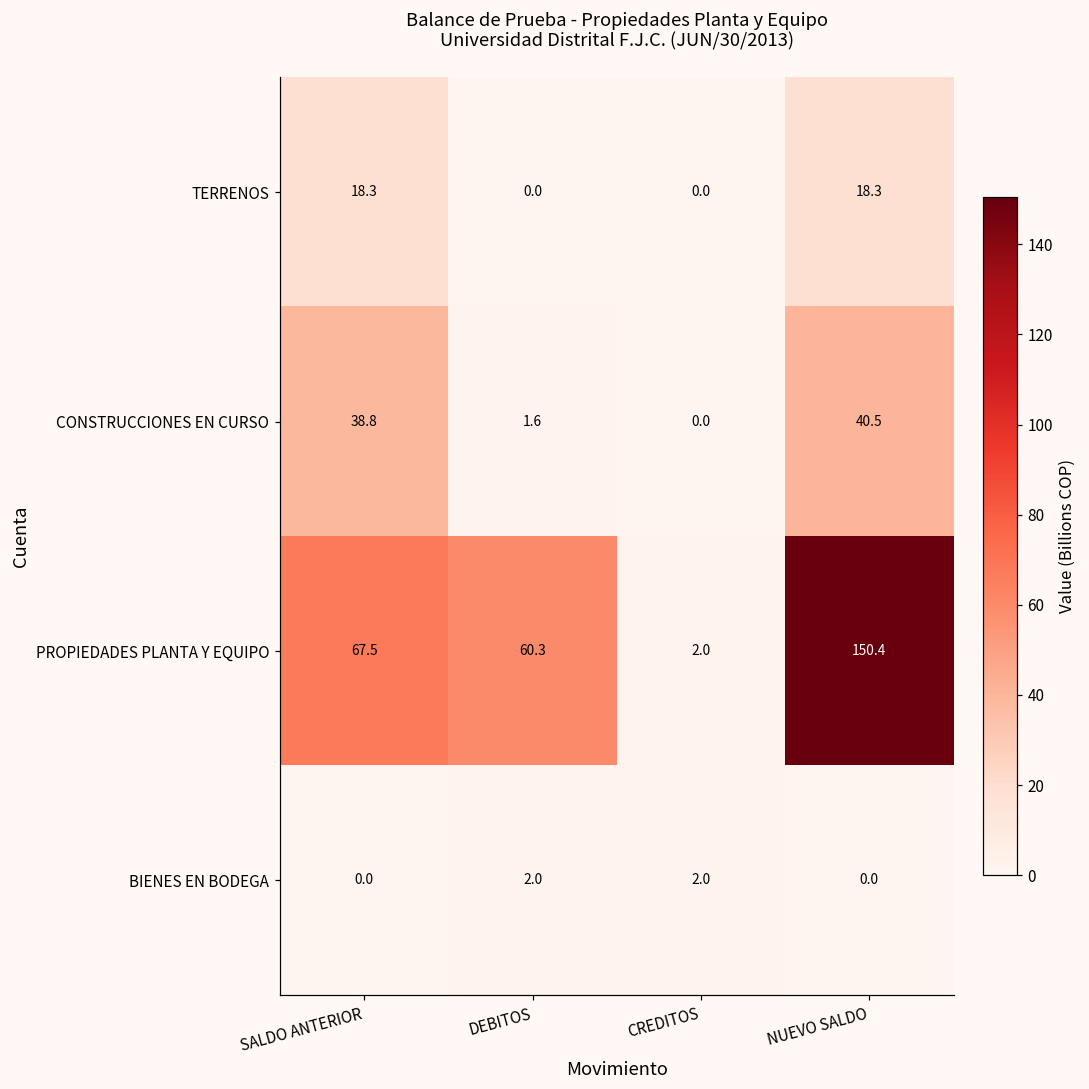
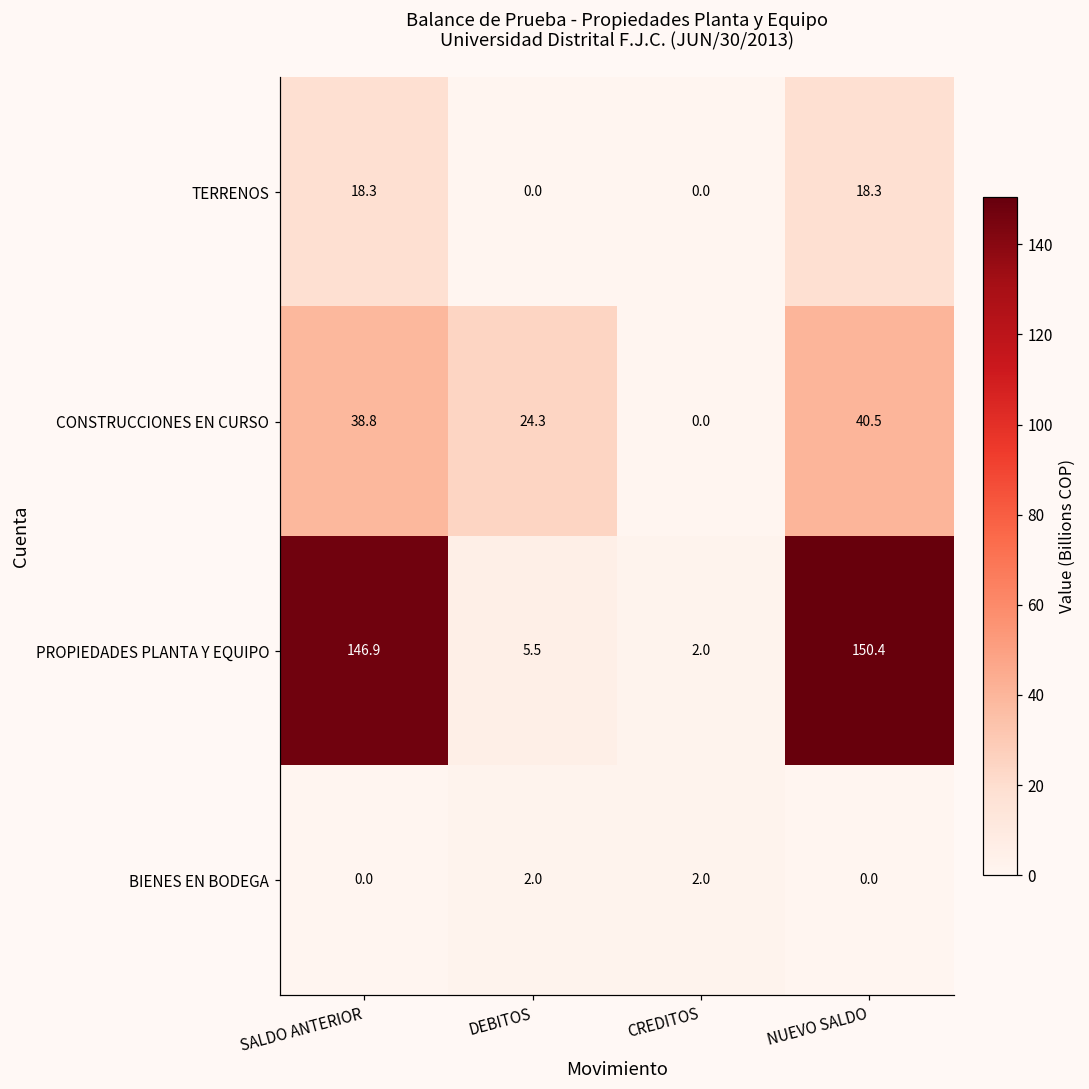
  {
    "TERRENOS": {
      "SALDO ANTERIOR": 18.3,
      "DEBITOS": 0.0,
      "CREDITOS": 0.0,
      "NUEVO SALDO": 18.3
    },
    "CONSTRUCCIONES EN CURSO": {
      "SALDO ANTERIOR": 38.8,
-     "DEBITOS": 1.6,
+     "DEBITOS": 24.3,
      "CREDITOS": 0.0,
      "NUEVO SALDO": 40.5
    },
    "PROPIEDADES PLANTA Y EQUIPO": {
-     "SALDO ANTERIOR": 67.5,
-     "DEBITOS": 60.3,
+     "SALDO ANTERIOR": 146.9,
+     "DEBITOS": 5.5,
      "CREDITOS": 2.0,
      "NUEVO SALDO": 150.4
    },
    "BIENES EN BODEGA": {
      "SALDO ANTERIOR": 0.0,
      "DEBITOS": 2.0,
      "CREDITOS": 2.0,
      "NUEVO SALDO": 0.0
    }
  }
